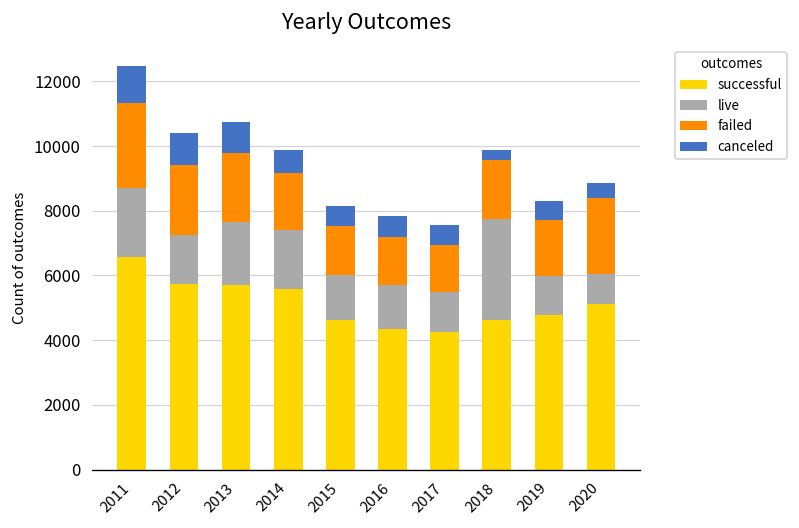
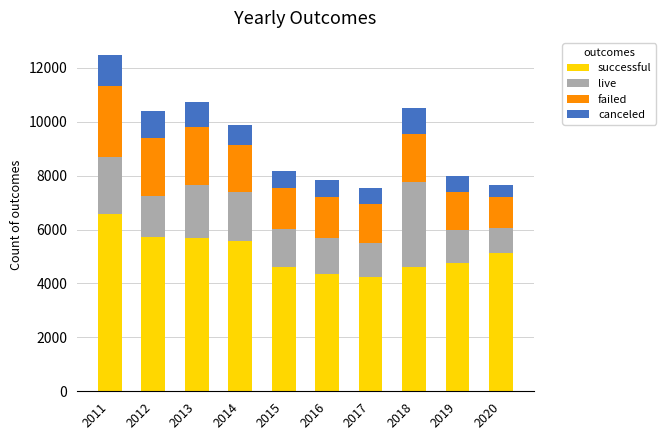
  {
    "successful": {
      "2011": 6600,
      "2012": 5700,
      "2013": 5700,
      "2014": 5600,
      "2015": 4600,
      "2016": 4400,
      "2017": 4200,
      "2018": 4600,
      "2019": 4800,
      "2020": 5100
    },
    "live": {
      "2011": 2100,
      "2012": 1500,
      "2013": 2000,
      "2014": 1800,
      "2015": 1400,
      "2016": 1300,
      "2017": 1200,
      "2018": 3100,
      "2019": 1200,
      "2020": 900
    },
    "failed": {
      "2011": 2600,
      "2012": 2200,
      "2013": 2100,
      "2014": 1800,
      "2015": 1500,
      "2016": 1500,
      "2017": 1500,
      "2018": 1800,
-     "2019": 1700,
-     "2020": 2400
+     "2019": 1400,
+     "2020": 1200
    },
    "canceled": {
      "2011": 1200,
      "2012": 1000,
      "2013": 900,
      "2014": 700,
      "2015": 600,
      "2016": 600,
      "2017": 600,
-     "2018": 300,
+     "2018": 1000,
      "2019": 600,
      "2020": 400
    }
  }
